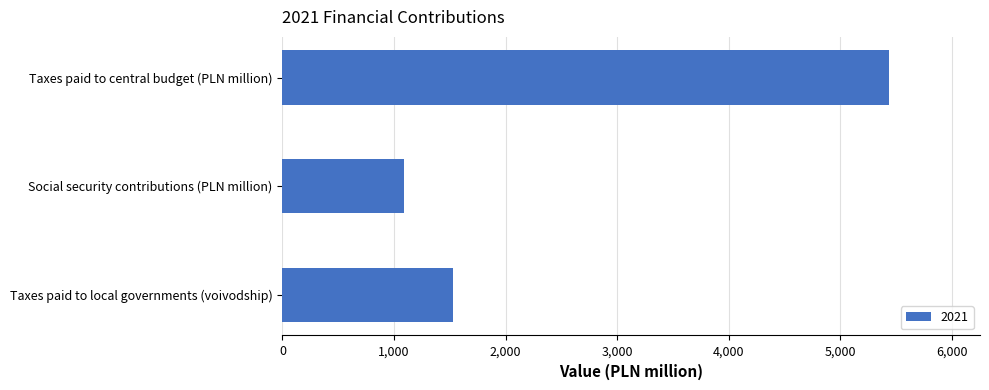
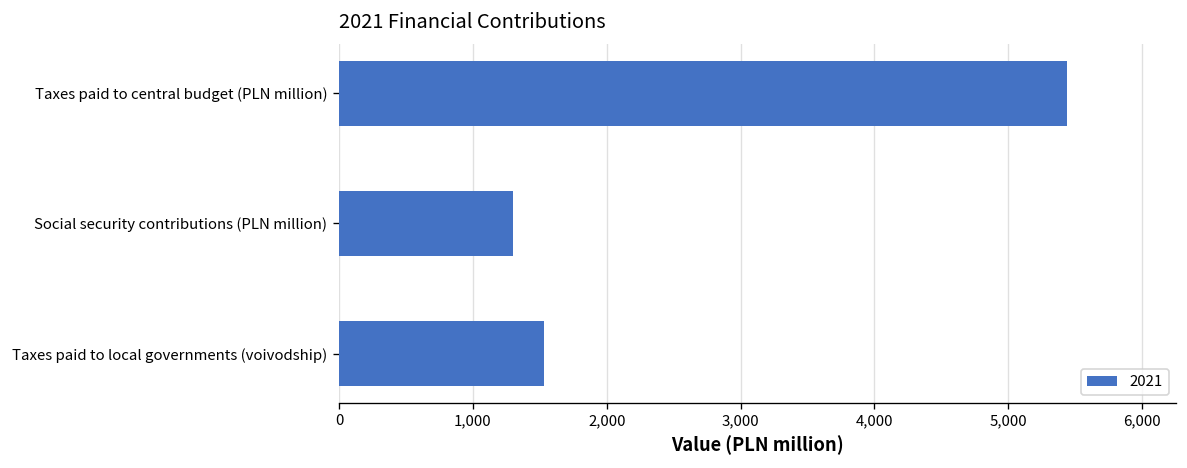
  {
    "Taxes paid to central budget (PLN million)": "5,440",
-   "Social security contributions (PLN million)": "1,090",
+   "Social security contributions (PLN million)": "1,300",
    "Taxes paid to local governments (voivodship)": "1,530"
  }
